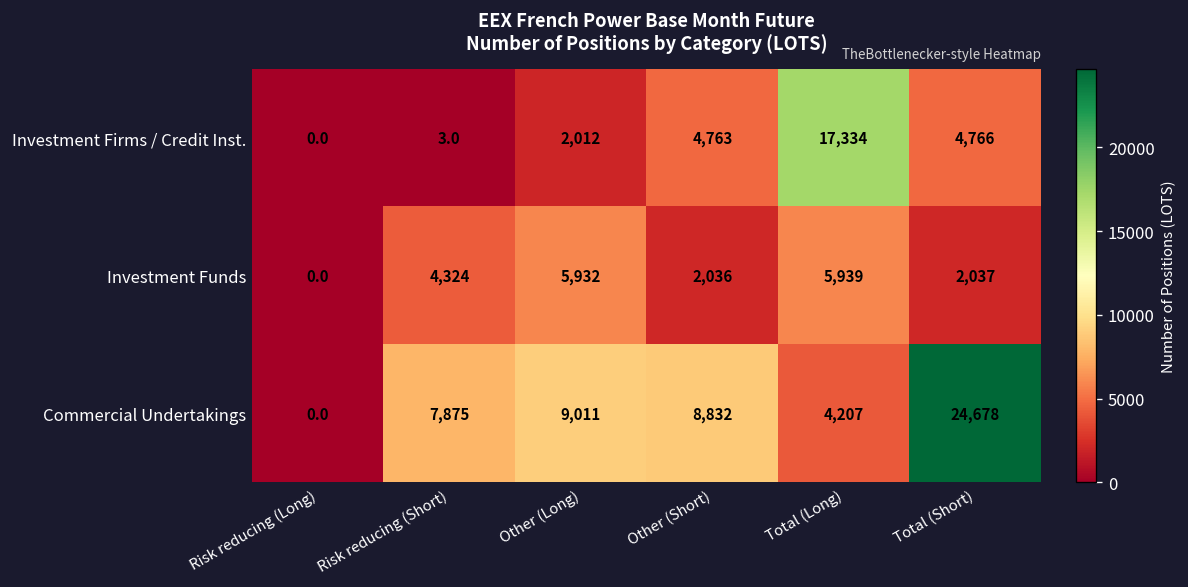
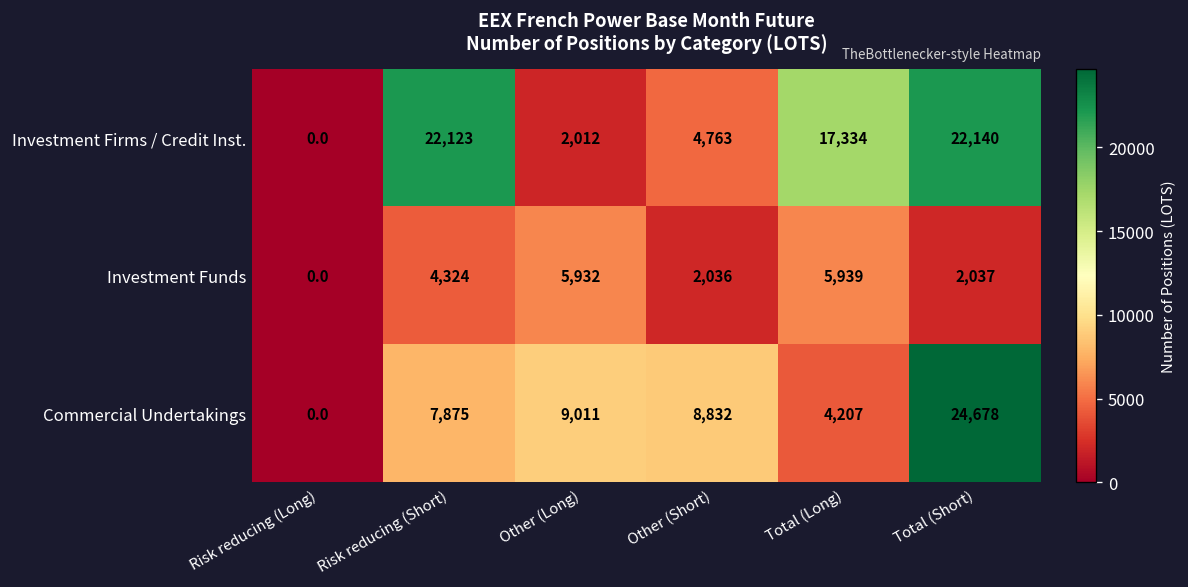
  {
    "Investment Firms / Credit Inst.": {
      "Risk reducing (Long)": "0.0",
-     "Risk reducing (Short)": "3.0",
+     "Risk reducing (Short)": "22,123",
      "Other (Long)": "2,012",
      "Other (Short)": "4,763",
      "Total (Long)": "17,334",
-     "Total (Short)": "4,766"
+     "Total (Short)": "22,140"
    },
    "Investment Funds": {
      "Risk reducing (Long)": "0.0",
      "Risk reducing (Short)": "4,324",
      "Other (Long)": "5,932",
      "Other (Short)": "2,036",
      "Total (Long)": "5,939",
      "Total (Short)": "2,037"
    },
    "Commercial Undertakings": {
      "Risk reducing (Long)": "0.0",
      "Risk reducing (Short)": "7,875",
      "Other (Long)": "9,011",
      "Other (Short)": "8,832",
      "Total (Long)": "4,207",
      "Total (Short)": "24,678"
    }
  }
